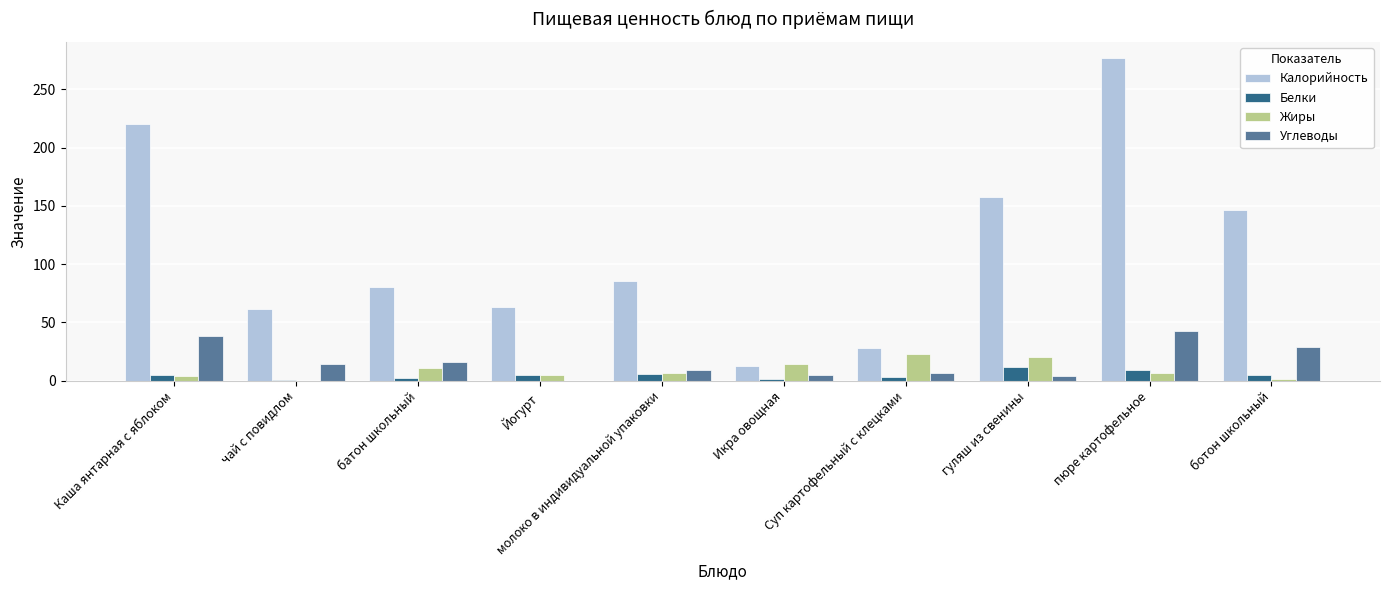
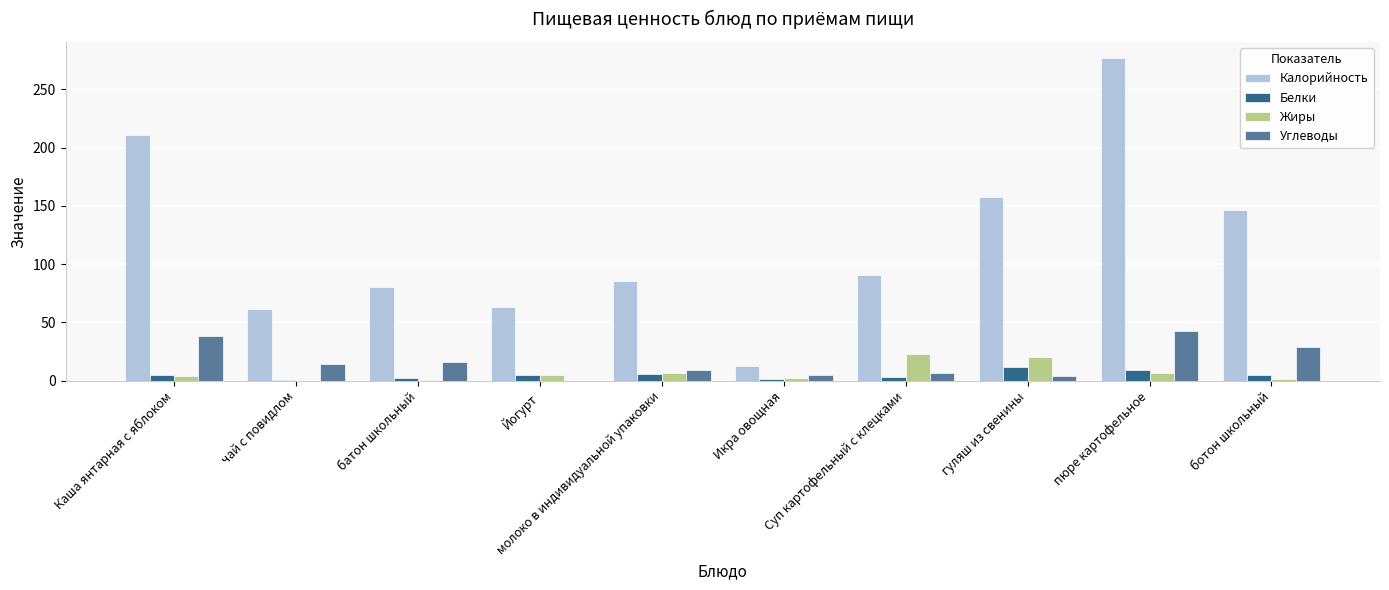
  {
    "Калорийность": {
-     "Каша янтарная с яблоком": 220,
+     "Каша янтарная с яблоком": 211,
      "чай с повидлом": 62,
      "батон школьный": 80,
      "Йогурт": 63,
      "молоко в индивидуальной упаковки": 86,
      "Икра овощная": 13,
-     "Суп картофельный с клецками": 28,
+     "Суп картофельный с клецками": 91,
      "гуляш из свенины": 158,
      "пюре картофельное": 277,
      "ботон школьный": 147
    },
    "Жиры": {
      "Каша янтарная с яблоком": 4,
-     "батон школьный": 11,
+     "батон школьный": 1,
      "Йогурт": 5,
      "молоко в индивидуальной упаковки": 6,
-     "Икра овощная": 14,
+     "Икра овощная": 2,
      "Суп картофельный с клецками": 23,
      "гуляш из свенины": 20,
      "пюре картофельное": 7
    }
  }
